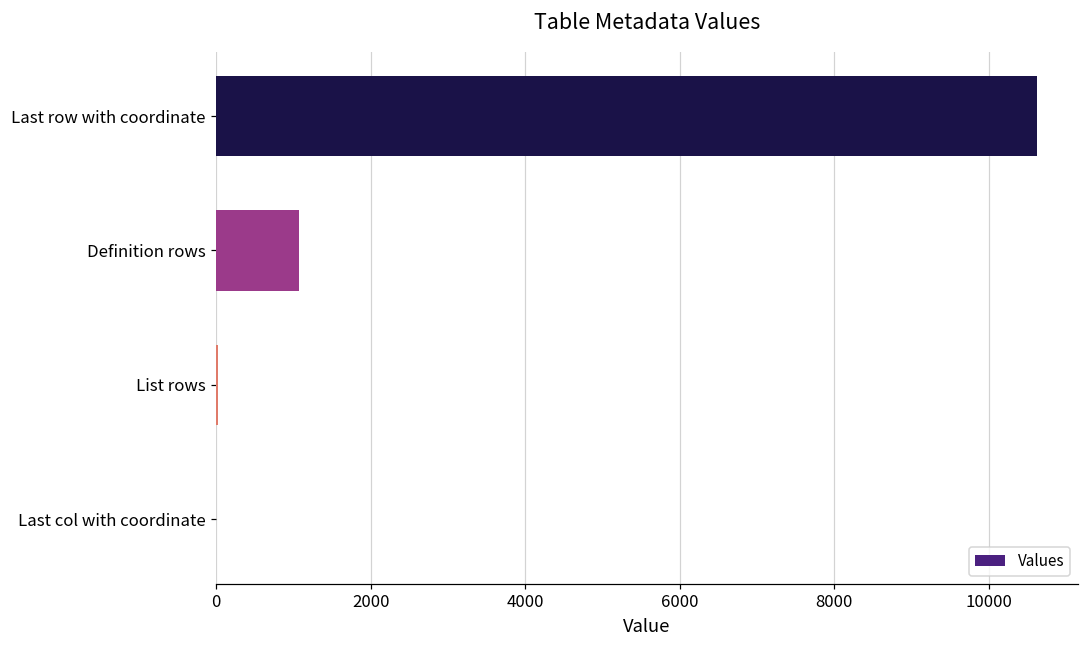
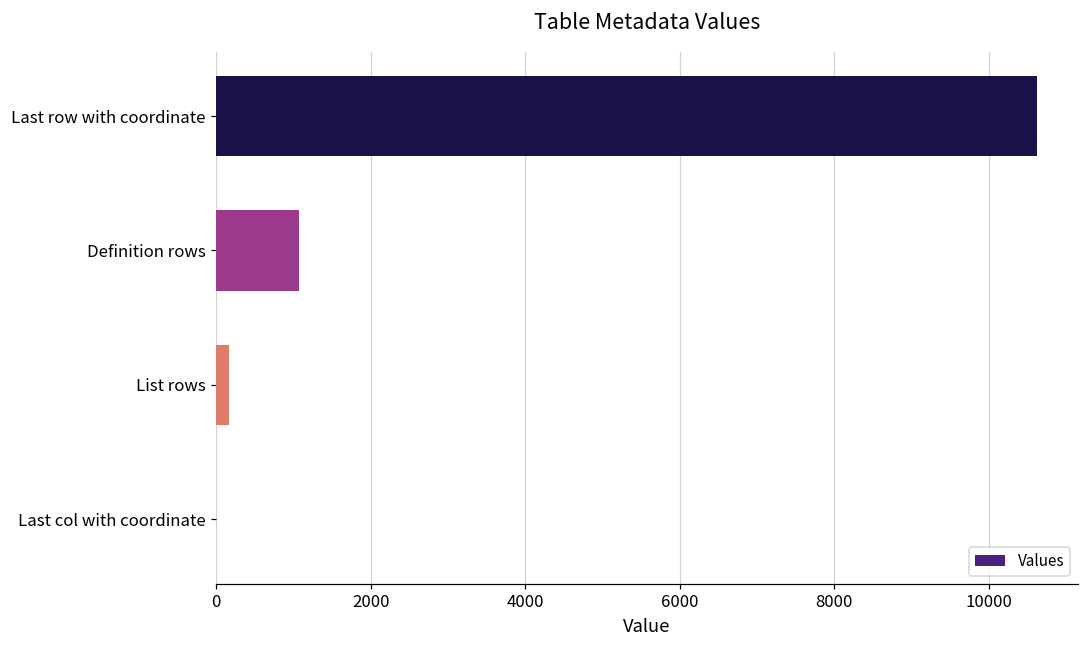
  {
    "Last row with coordinate": 10600,
    "Definition rows": 1100,
-   "List rows": 0
+   "List rows": 200
  }
